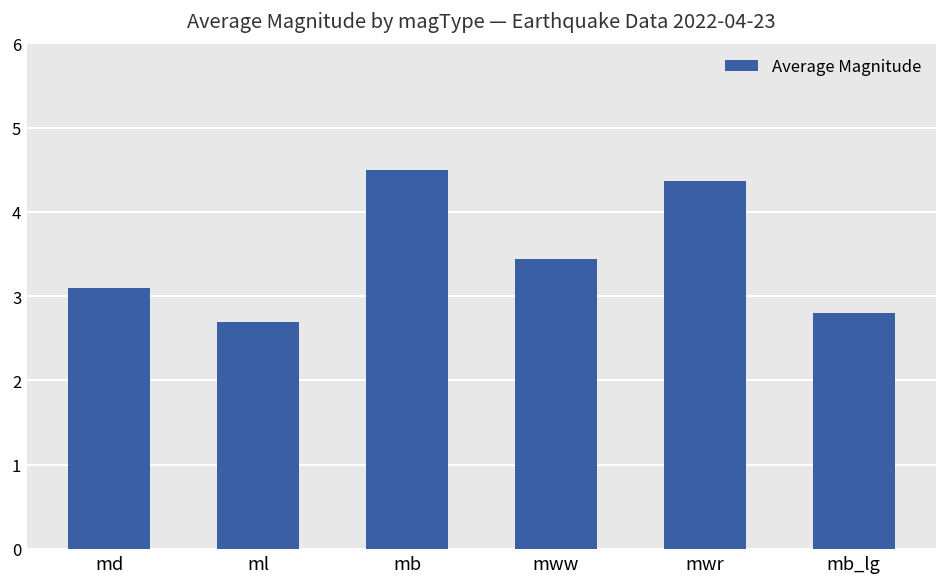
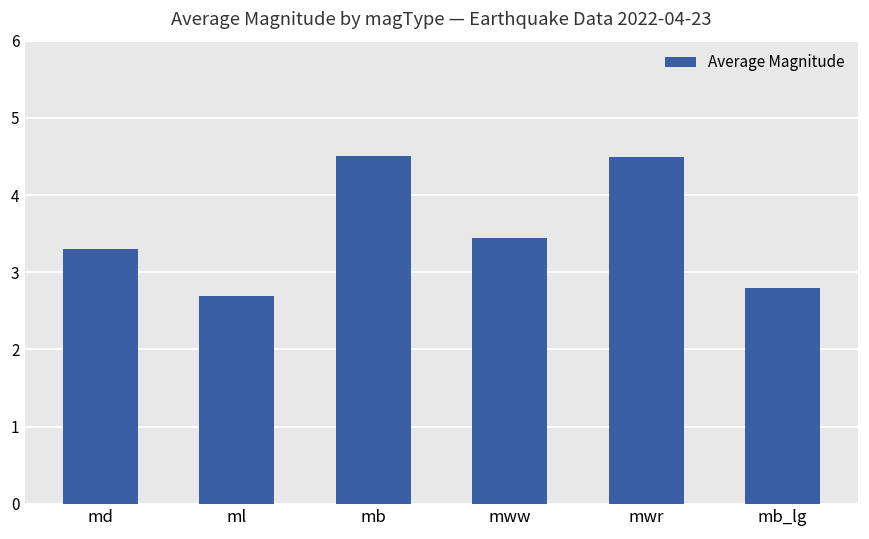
  {
-   "md": 3.1,
+   "md": 3.3,
    "ml": 2.7,
    "mb": 4.5,
    "mww": 3.4,
-   "mwr": 4.4,
+   "mwr": 4.5,
    "mb_lg": 2.8
  }
